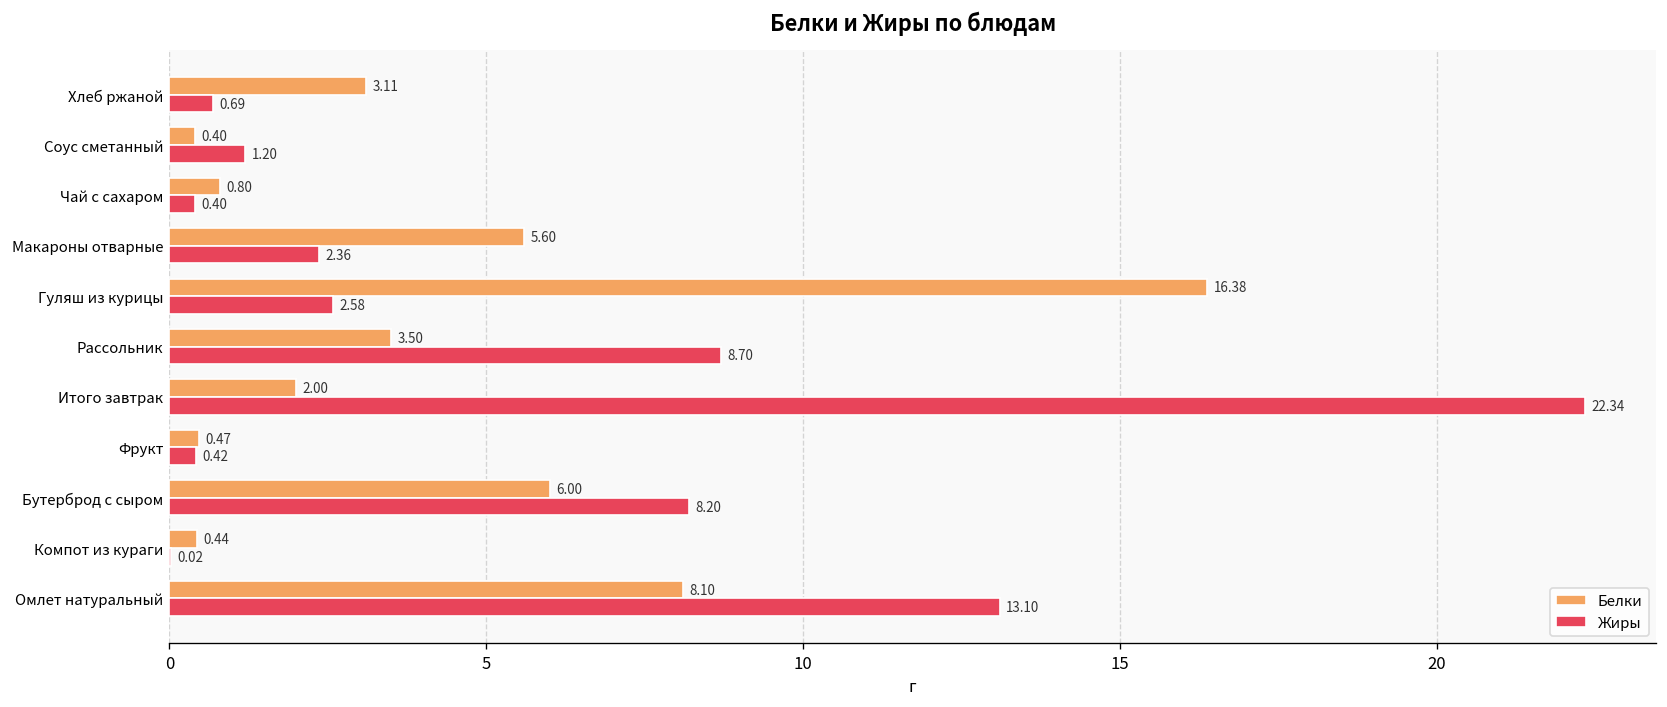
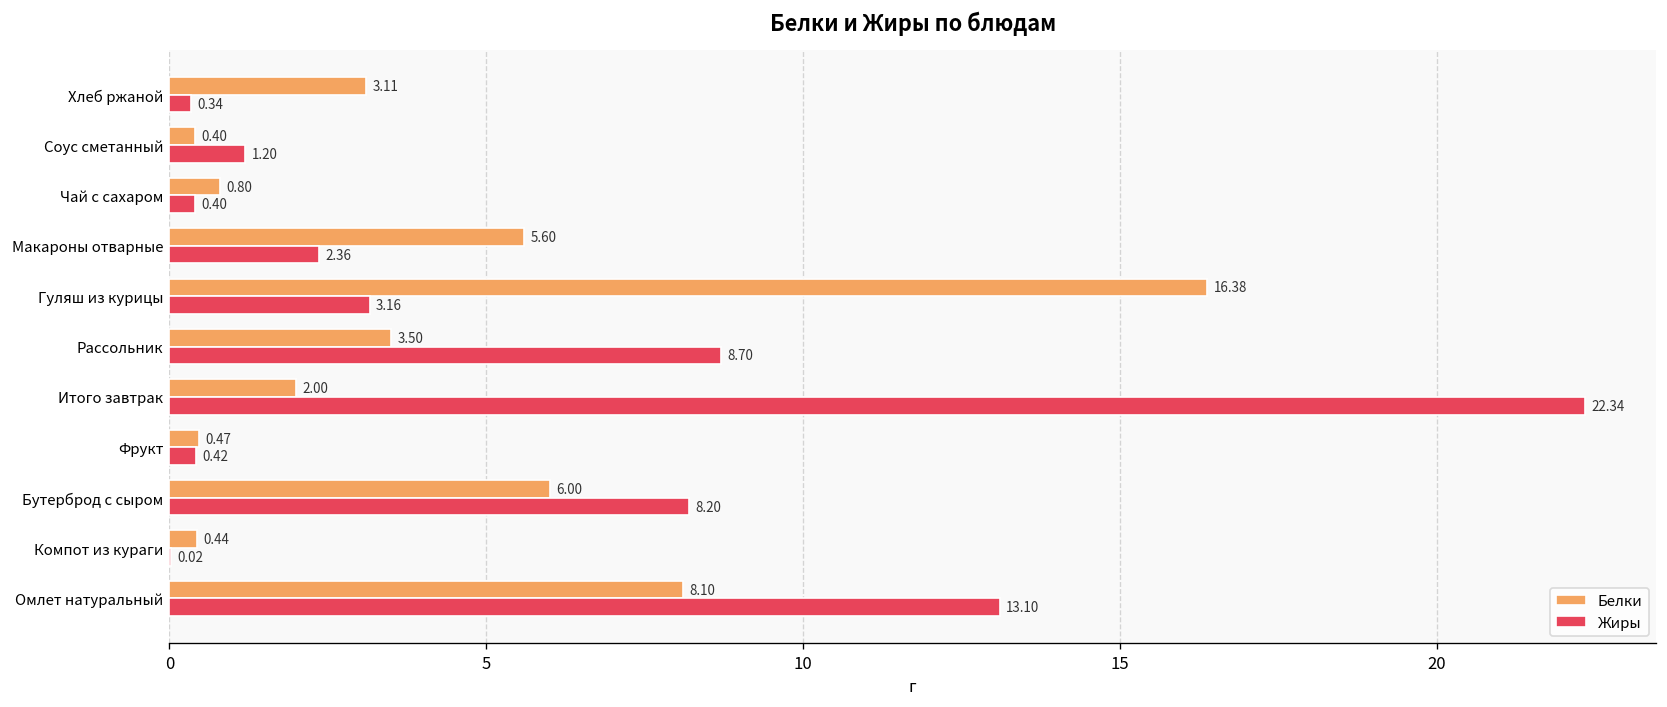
  {
    "Белки": {
      "Хлеб ржаной": 3.11,
      "Соус сметанный": 0.40,
      "Чай с сахаром": 0.80,
      "Макароны отварные": 5.60,
      "Гуляш из курицы": 16.38,
      "Рассольник": 3.50,
      "Итого завтрак": 2.00,
      "Фрукт": 0.47,
      "Бутерброд с сыром": 6.00,
      "Компот из кураги": 0.44,
      "Омлет натуральный": 8.10
    },
    "Жиры": {
-     "Хлеб ржаной": 0.69,
+     "Хлеб ржаной": 0.34,
      "Соус сметанный": 1.20,
      "Чай с сахаром": 0.40,
      "Макароны отварные": 2.36,
-     "Гуляш из курицы": 2.58,
+     "Гуляш из курицы": 3.16,
      "Рассольник": 8.70,
      "Итого завтрак": 22.34,
      "Фрукт": 0.42,
      "Бутерброд с сыром": 8.20,
      "Компот из кураги": 0.02,
      "Омлет натуральный": 13.10
    }
  }
